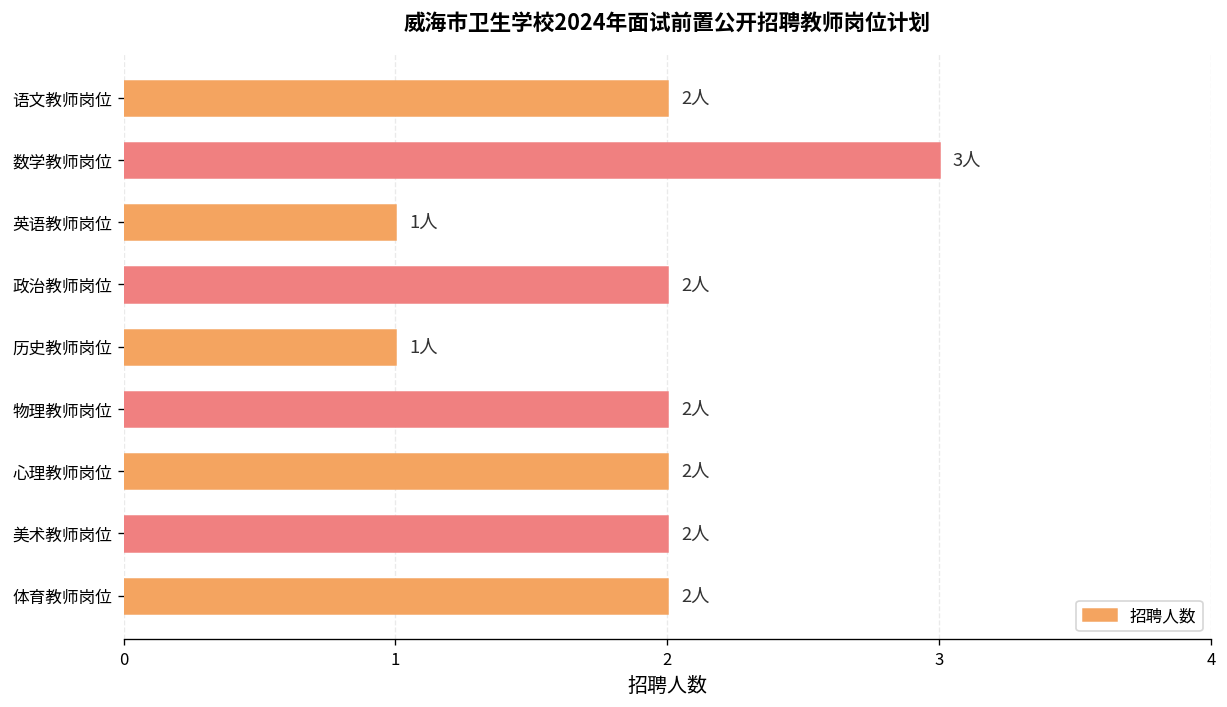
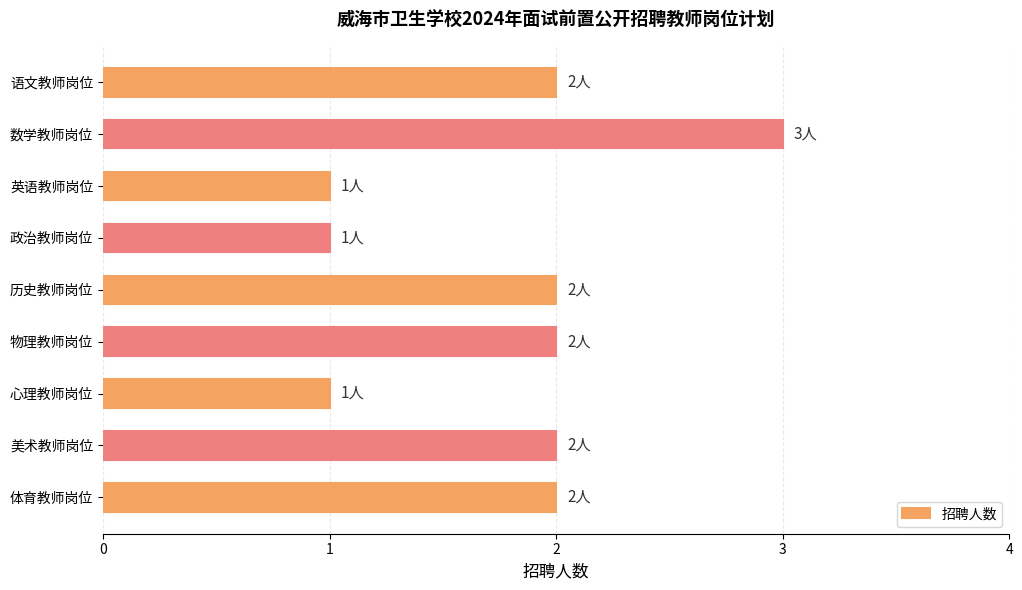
  {
    "语文教师岗位": "2人",
    "数学教师岗位": "3人",
    "英语教师岗位": "1人",
-   "政治教师岗位": "2人",
-   "历史教师岗位": "1人",
+   "政治教师岗位": "1人",
+   "历史教师岗位": "2人",
    "物理教师岗位": "2人",
-   "心理教师岗位": "2人",
+   "心理教师岗位": "1人",
    "美术教师岗位": "2人",
    "体育教师岗位": "2人"
  }
